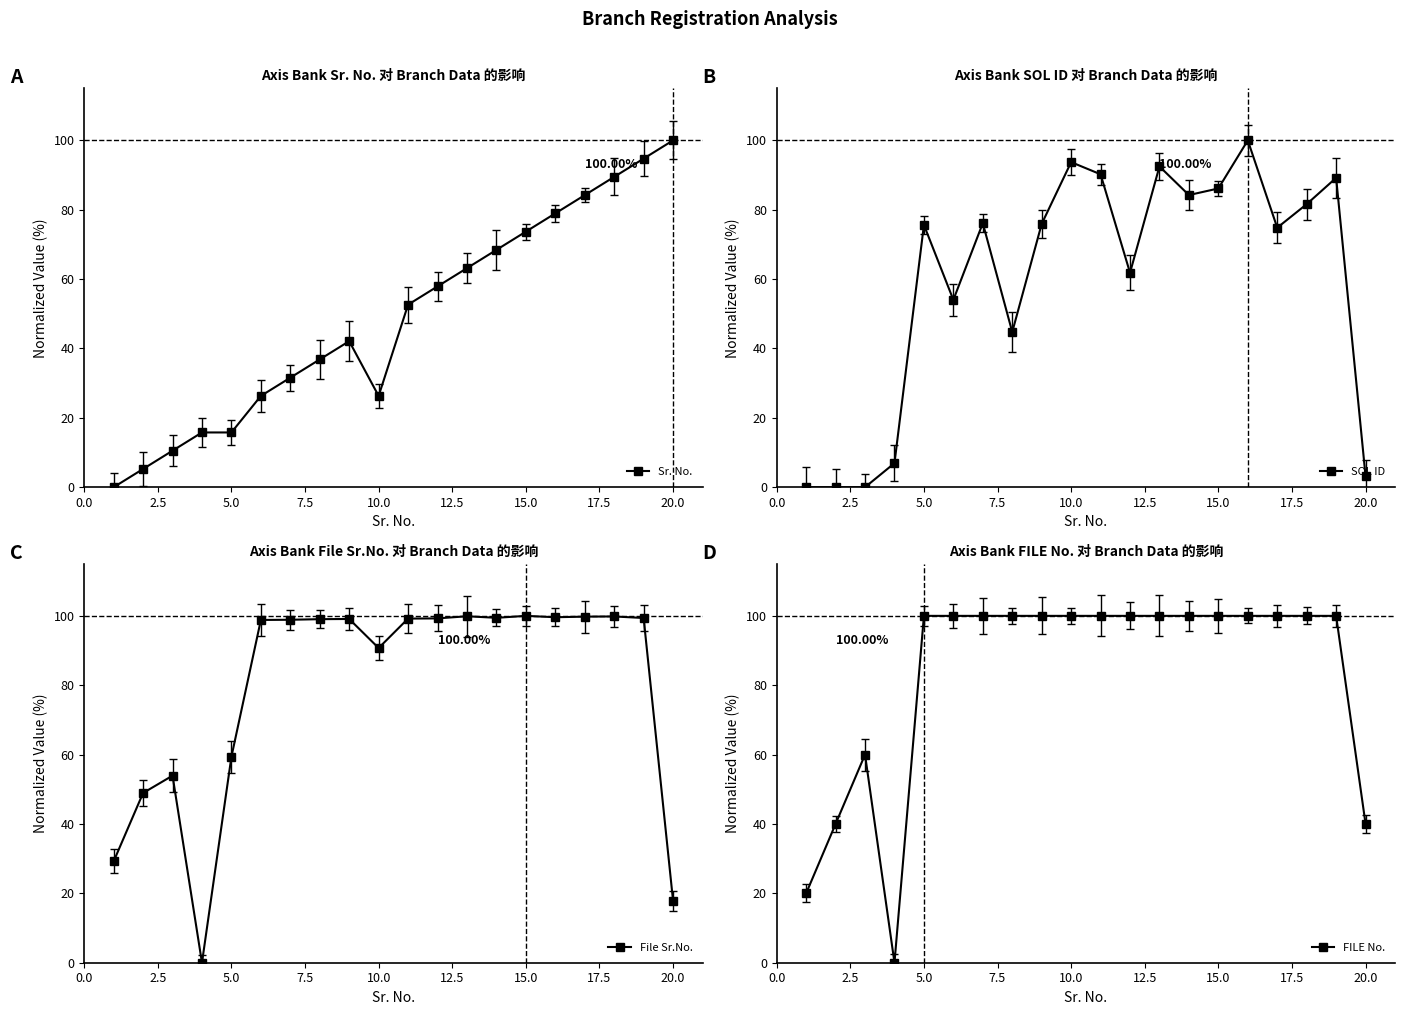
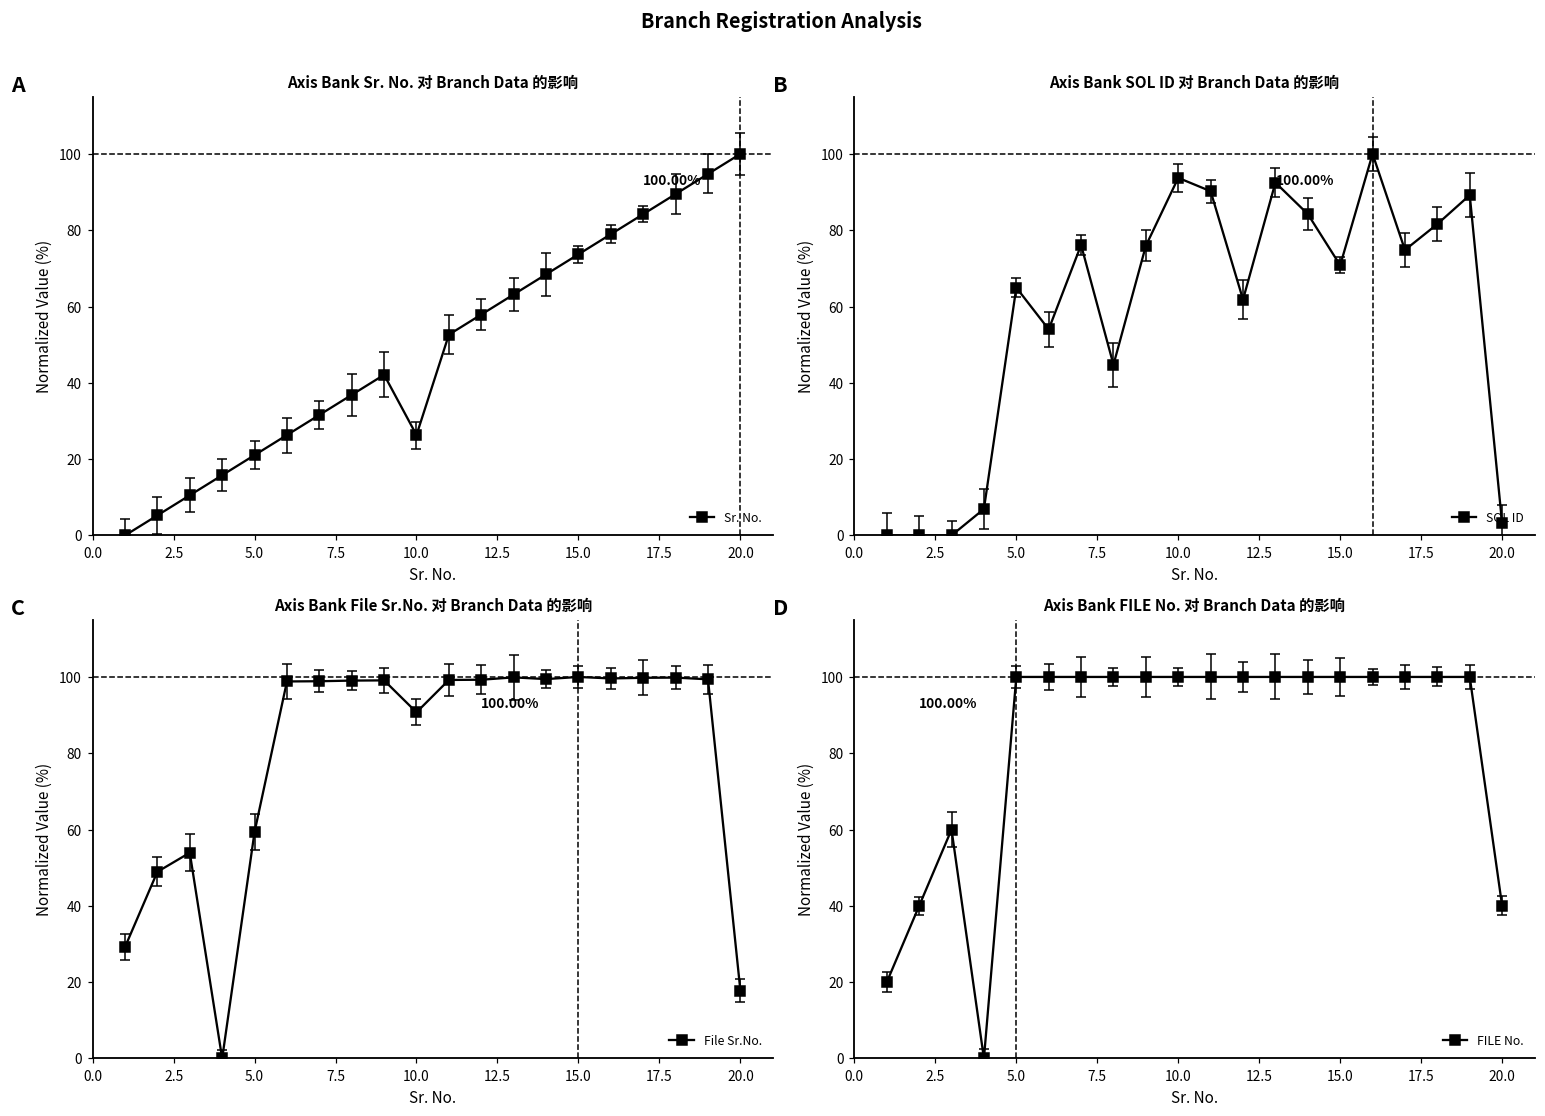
  {
    "Axis Bank Sr. No. 对 Branch Data 的影响": {
      "Sr. No.": {
-       "5.0": 16,
+       "5.0": 21,
        "10.0": 26,
        "15.0": 74,
        "20.0": 100
      }
    },
    "Axis Bank SOL ID 对 Branch Data 的影响": {
      "SOL ID": {
-       "5.0": 76,
+       "5.0": 65,
        "10.0": 94,
-       "15.0": 86,
+       "15.0": 71,
        "20.0": 3
      }
    },
    "Axis Bank File Sr.No. 对 Branch Data 的影响": {
      "File Sr.No.": {
        "5.0": 59,
        "10.0": 91,
        "15.0": 100,
        "20.0": 18
      }
    },
    "Axis Bank FILE No. 对 Branch Data 的影响": {
      "FILE No.": {
        "5.0": 100,
        "10.0": 100,
        "15.0": 100,
        "20.0": 40
      }
    }
  }
